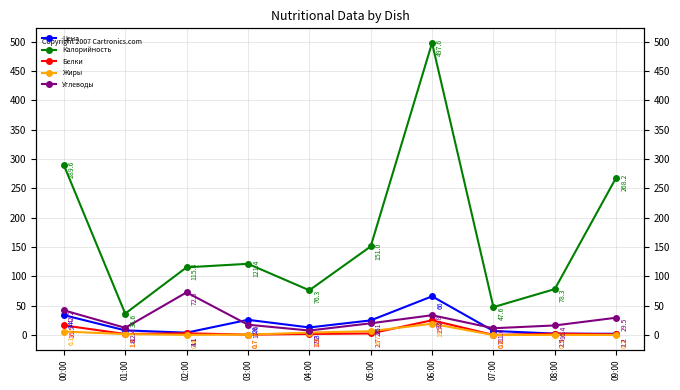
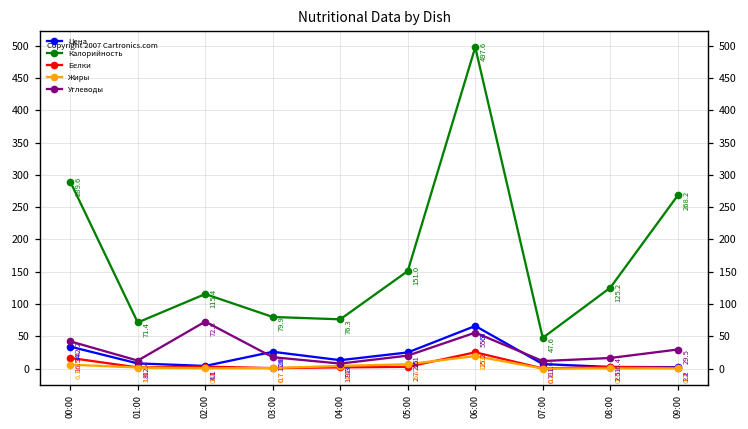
  {
    "Калорийность": {
      "00:00": 289.6,
-     "01:00": 36.6,
+     "01:00": 71.4,
      "02:00": 115.4,
-     "03:00": 121.4,
+     "03:00": 79.9,
      "04:00": 76.3,
      "05:00": 151.0,
      "06:00": 497.6,
      "07:00": 47.6,
-     "08:00": 78.3,
+     "08:00": 125.2,
      "09:00": 268.2
    },
    "Углеводы": {
      "02:00": 72.8,
-     "06:00": 33.8,
+     "06:00": 55.7,
      "08:00": 16.4,
      "09:00": 29.5
    }
  }
